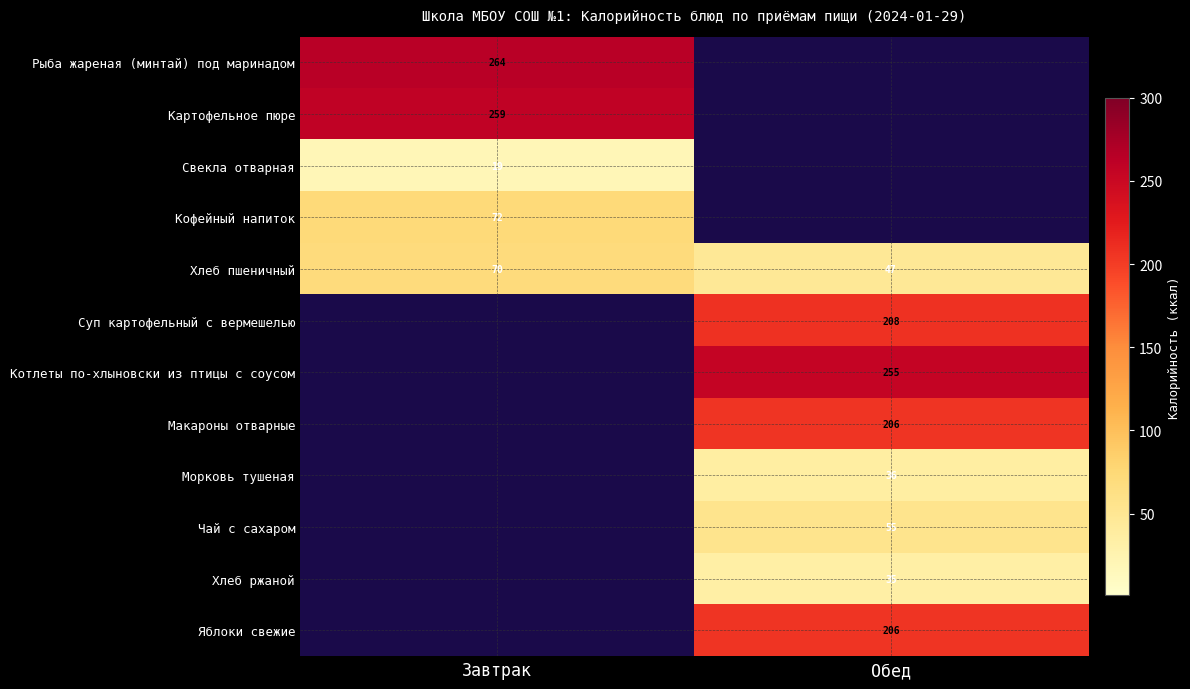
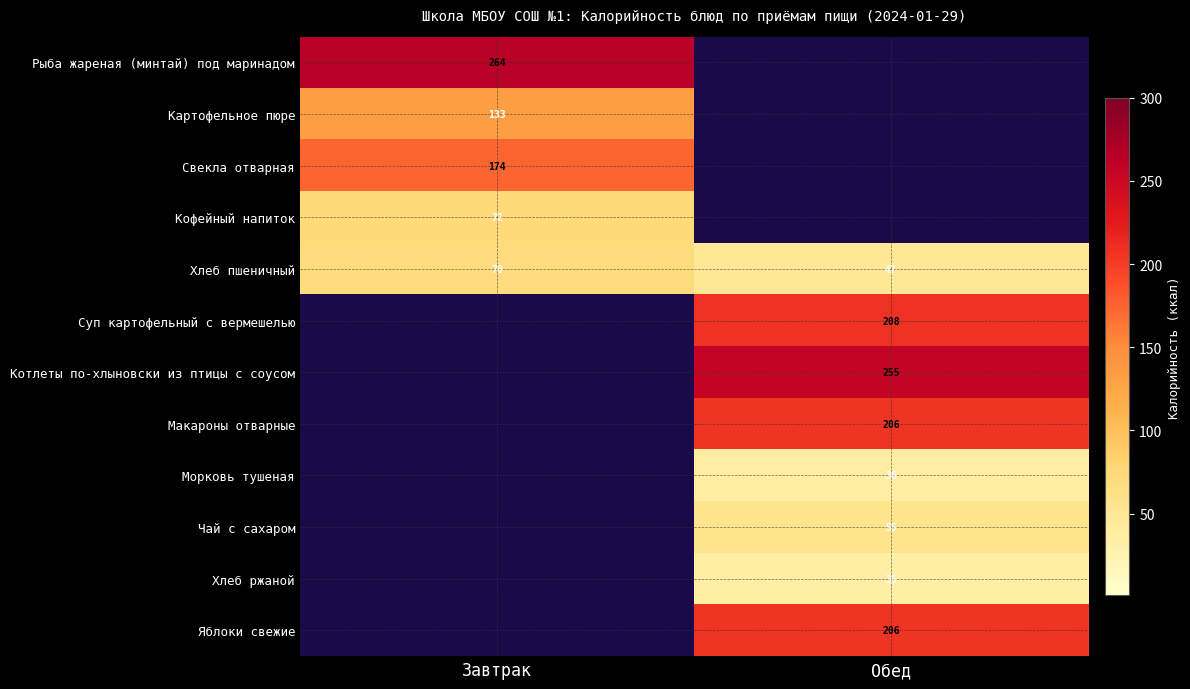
  {
    "Рыба жареная (минтай) под маринадом": {
      "Завтрак": 264
    },
    "Картофельное пюре": {
-     "Завтрак": 259
+     "Завтрак": 133
    },
    "Свекла отварная": {
-     "Завтрак": 19
+     "Завтрак": 174
    },
    "Кофейный напиток": {
      "Завтрак": 72
    },
    "Хлеб пшеничный": {
      "Завтрак": 70,
      "Обед": 47
    },
    "Суп картофельный с вермешелью": {
      "Обед": 208
    },
    "Котлеты по-хлыновски из птицы с соусом": {
      "Обед": 255
    },
    "Макароны отварные": {
      "Обед": 206
    },
    "Морковь тушеная": {
      "Обед": 36
    },
    "Чай с сахаром": {
      "Обед": 55
    },
    "Хлеб ржаной": {
      "Обед": 35
    },
    "Яблоки свежие": {
      "Обед": 206
    }
  }
